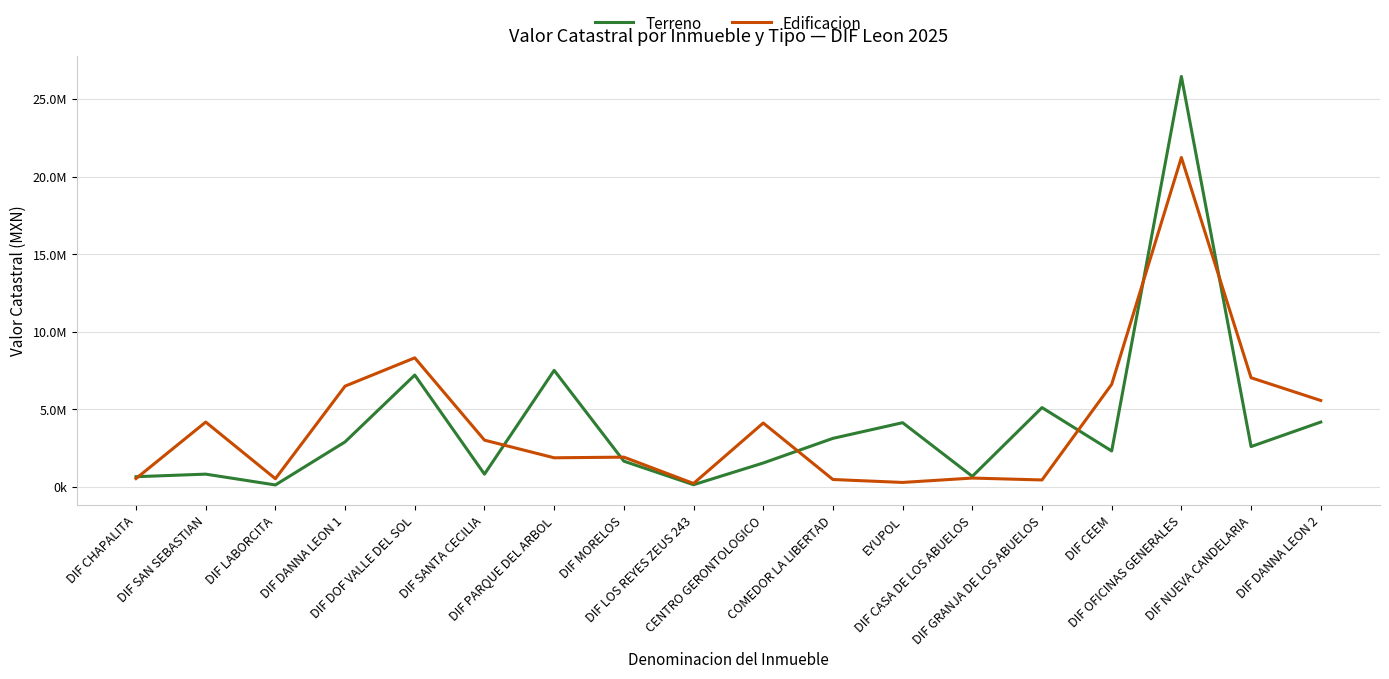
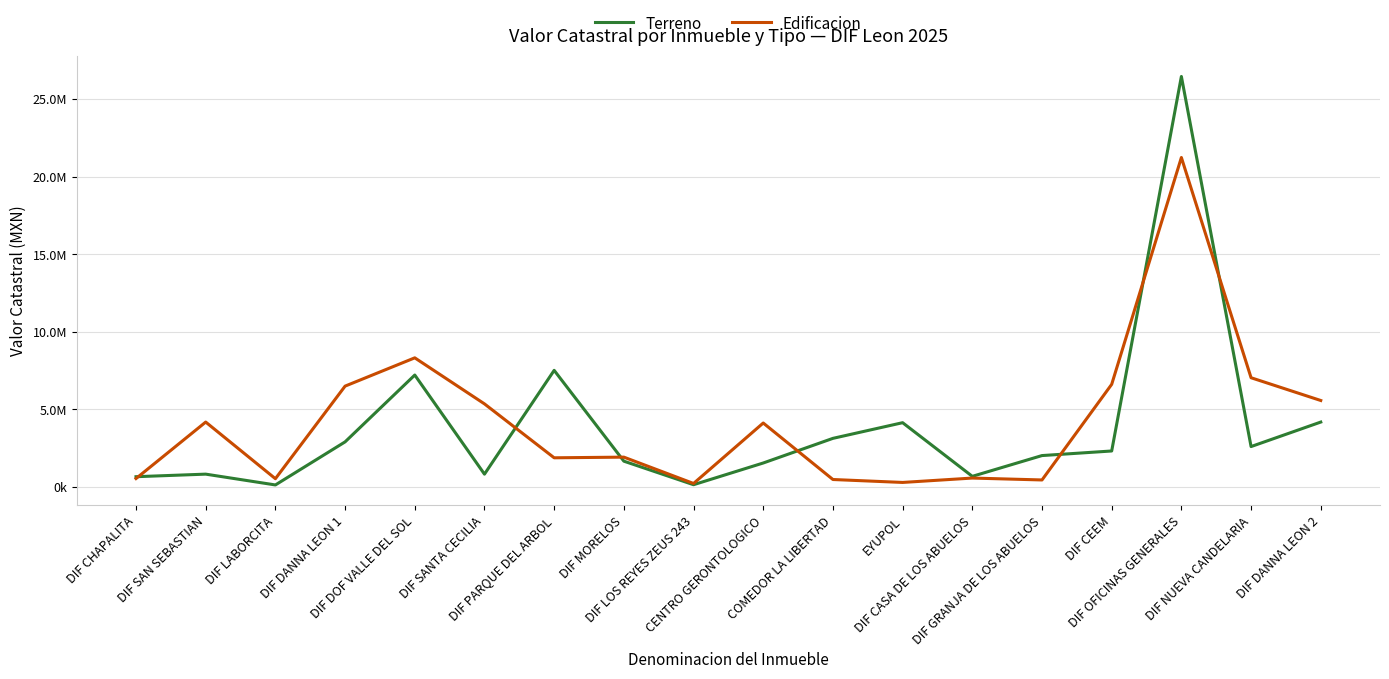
  {
    "Terreno": {
      "DIF SAN SEBASTIAN": 800000,
      "DIF LABORCITA": 100000,
      "DIF DANNA LEON 1": 2900000,
      "DIF DOF VALLE DEL SOL": 7200000,
      "DIF SANTA CECILIA": 800000,
      "DIF PARQUE DEL ARBOL": 7500000,
      "DIF MORELOS": 1700000,
      "CENTRO GERONTOLOGICO": 1500000,
      "COMEDOR LA LIBERTAD": 3100000,
      "EYUPOL": 4100000,
-     "DIF GRANJA DE LOS ABUELOS": 5100000,
+     "DIF GRANJA DE LOS ABUELOS": 2000000,
      "DIF CEEM": 2300000,
      "DIF OFICINAS GENERALES": 26500000,
      "DIF NUEVA CANDELARIA": 2600000,
      "DIF DANNA LEON 2": 4200000
    },
    "Edificacion": {
      "DIF SAN SEBASTIAN": 4200000,
      "DIF LABORCITA": 500000,
      "DIF DANNA LEON 1": 6500000,
      "DIF DOF VALLE DEL SOL": 8300000,
-     "DIF SANTA CECILIA": 3000000,
+     "DIF SANTA CECILIA": 5400000,
      "DIF PARQUE DEL ARBOL": 1900000,
      "DIF MORELOS": 1900000,
      "CENTRO GERONTOLOGICO": 4100000,
      "COMEDOR LA LIBERTAD": 500000,
      "EYUPOL": 300000,
      "DIF GRANJA DE LOS ABUELOS": 500000,
      "DIF CEEM": 6600000,
      "DIF OFICINAS GENERALES": 21200000,
      "DIF NUEVA CANDELARIA": 7000000,
      "DIF DANNA LEON 2": 5600000
    }
  }
